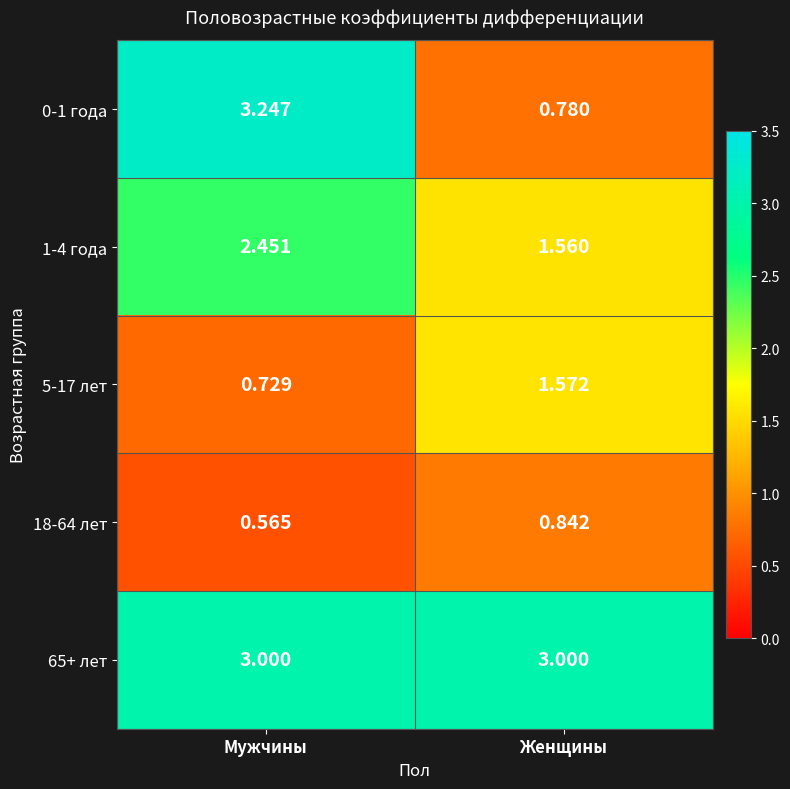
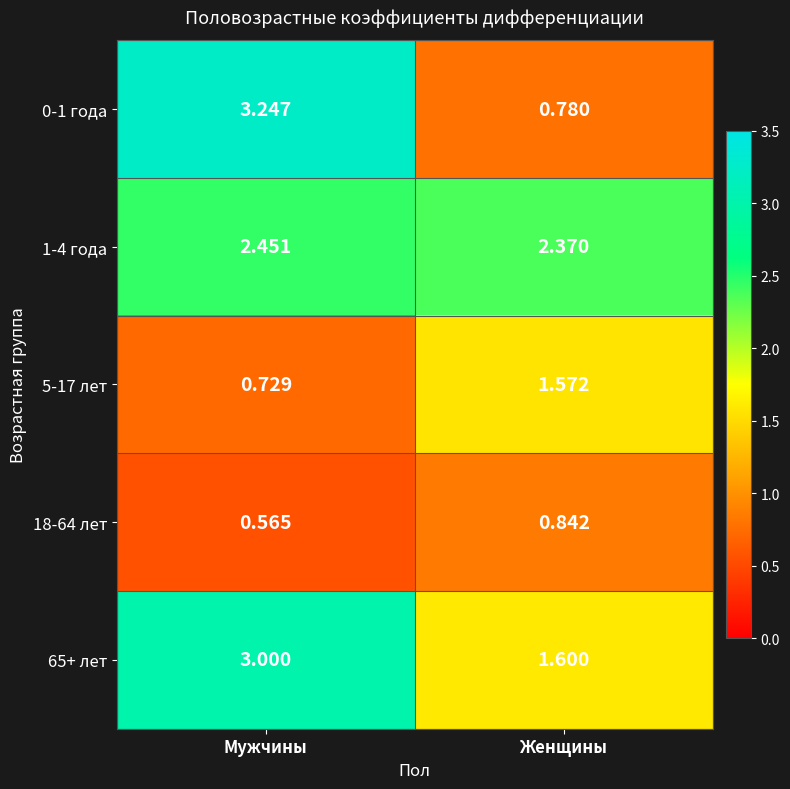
  {
    "0-1 года": {
      "Мужчины": 3.247,
      "Женщины": 0.780
    },
    "1-4 года": {
      "Мужчины": 2.451,
-     "Женщины": 1.560
+     "Женщины": 2.370
    },
    "5-17 лет": {
      "Мужчины": 0.729,
      "Женщины": 1.572
    },
    "18-64 лет": {
      "Мужчины": 0.565,
      "Женщины": 0.842
    },
    "65+ лет": {
      "Мужчины": 3.000,
-     "Женщины": 3.000
+     "Женщины": 1.600
    }
  }
